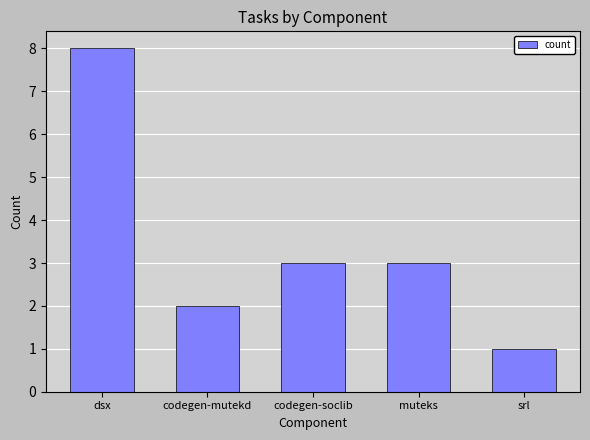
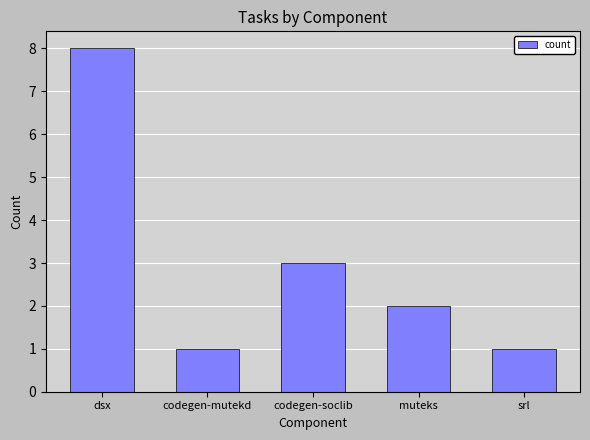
  {
    "dsx": 8,
-   "codegen-mutekd": 2,
+   "codegen-mutekd": 1,
    "codegen-soclib": 3,
-   "muteks": 3,
+   "muteks": 2,
    "srl": 1
  }
